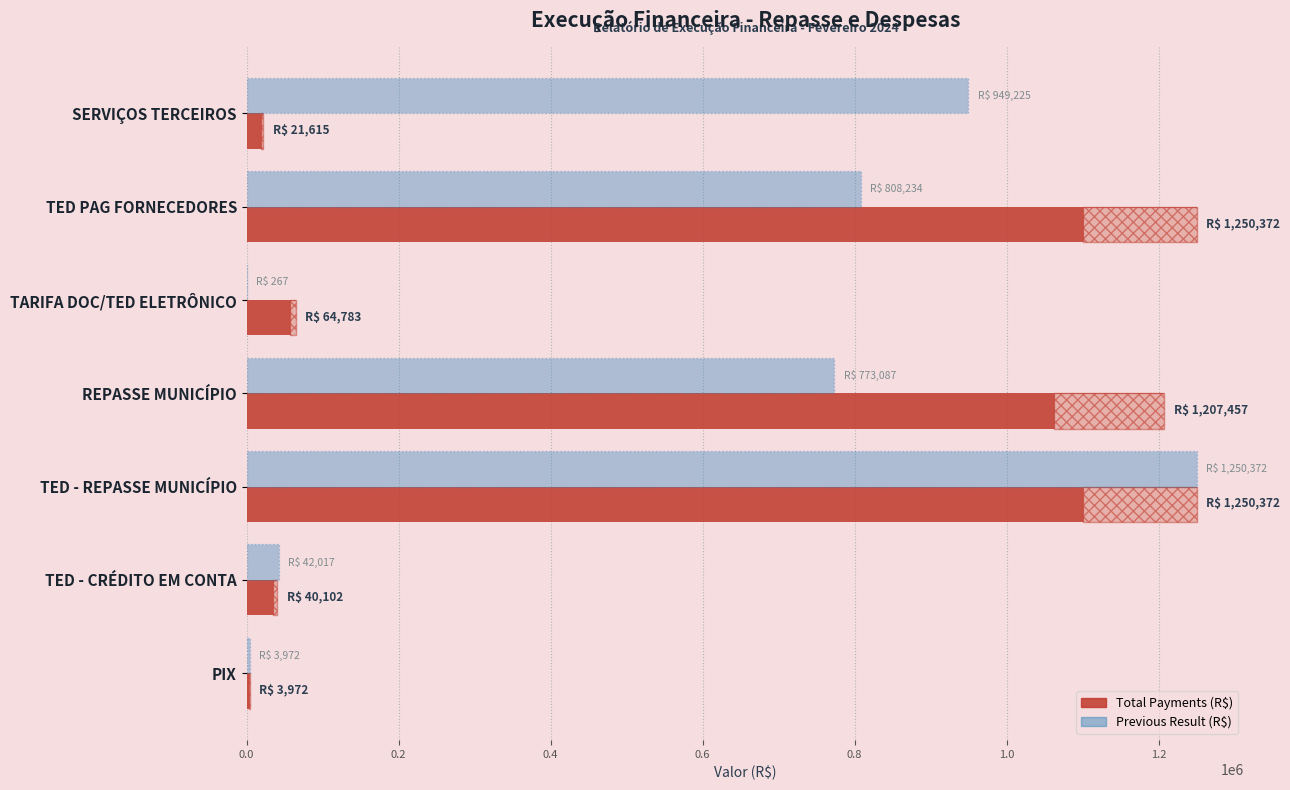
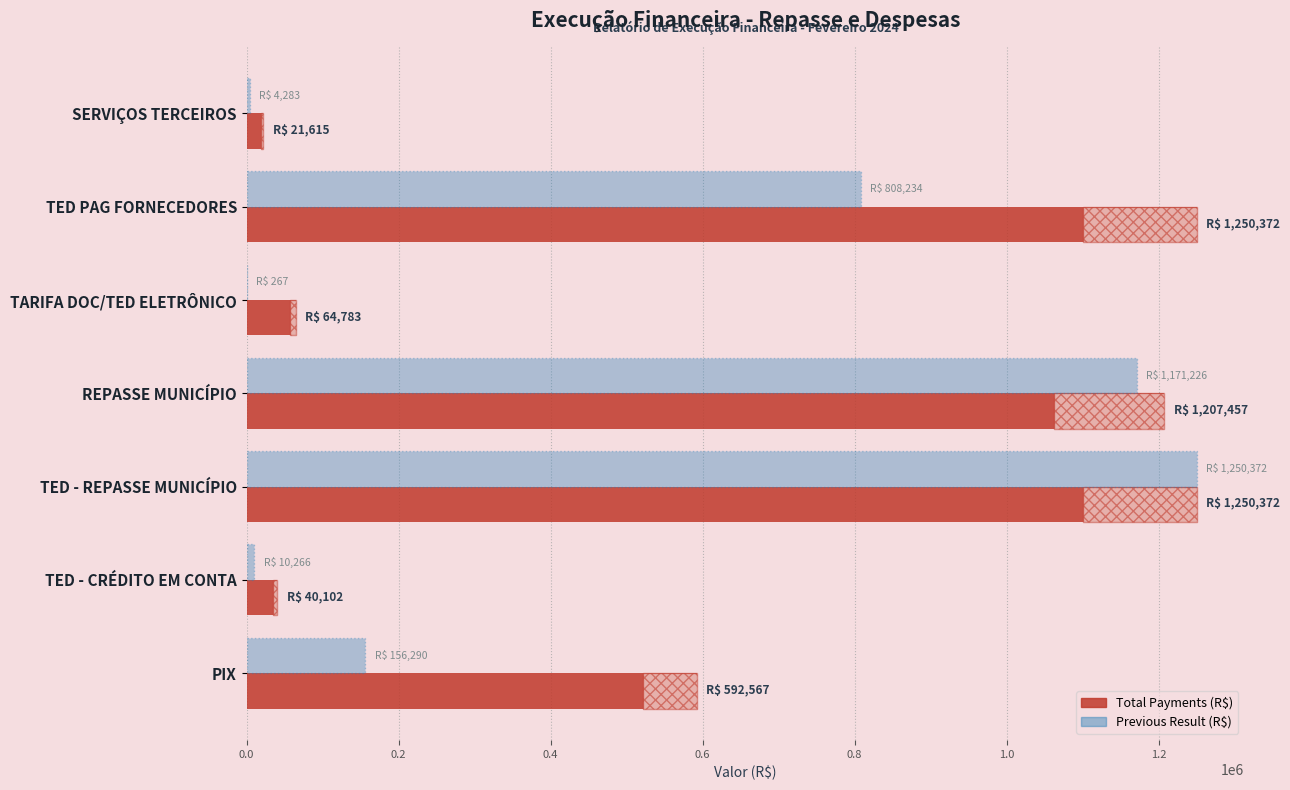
  {
    "Total Payments (R$)": {
      "SERVIÇOS TERCEIROS": "21,615",
      "TED PAG FORNECEDORES": "1,250,372",
      "TARIFA DOC/TED ELETRÔNICO": "64,783",
      "REPASSE MUNICÍPIO": "1,207,457",
      "TED - REPASSE MUNICÍPIO": "1,250,372",
      "TED - CRÉDITO EM CONTA": "40,102",
-     "PIX": "3,972"
+     "PIX": "592,567"
    },
    "Previous Result (R$)": {
-     "SERVIÇOS TERCEIROS": "949,225",
+     "SERVIÇOS TERCEIROS": "4,283",
      "TED PAG FORNECEDORES": "808,234",
      "TARIFA DOC/TED ELETRÔNICO": "267",
-     "REPASSE MUNICÍPIO": "773,087",
+     "REPASSE MUNICÍPIO": "1,171,226",
      "TED - REPASSE MUNICÍPIO": "1,250,372",
-     "TED - CRÉDITO EM CONTA": "42,017",
-     "PIX": "3,972"
+     "TED - CRÉDITO EM CONTA": "10,266",
+     "PIX": "156,290"
    }
  }
